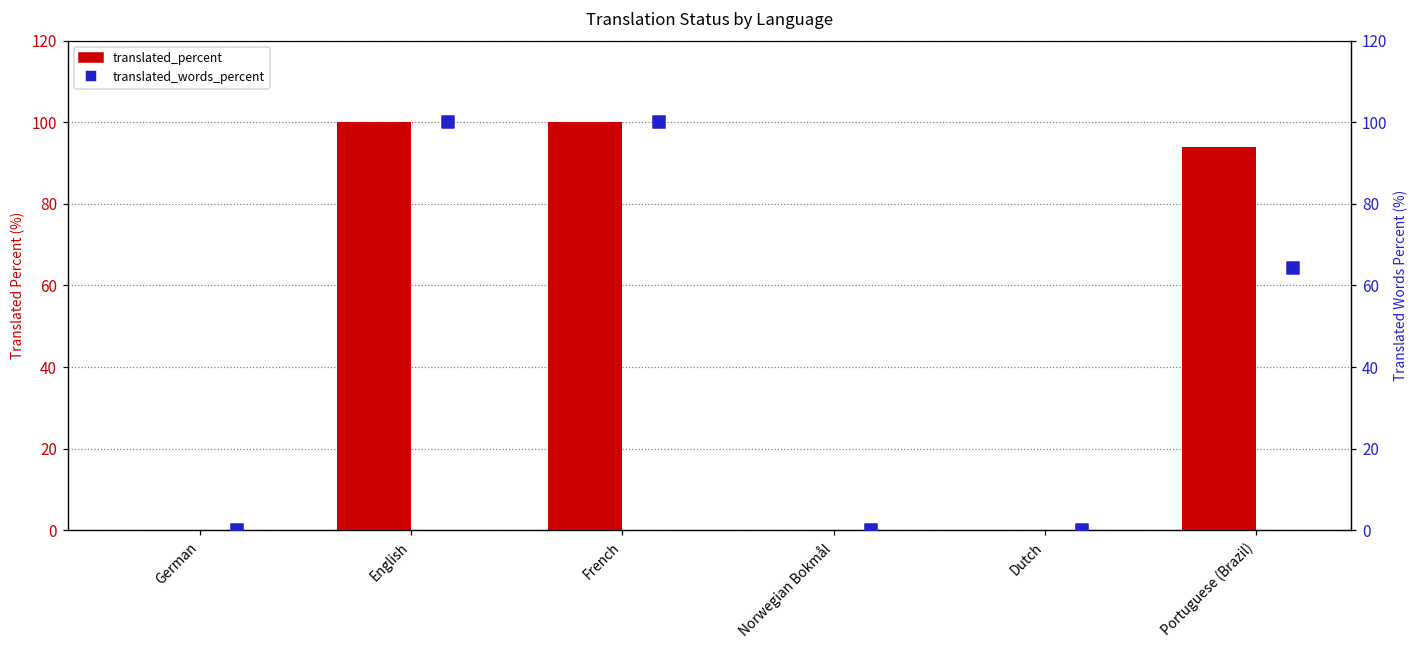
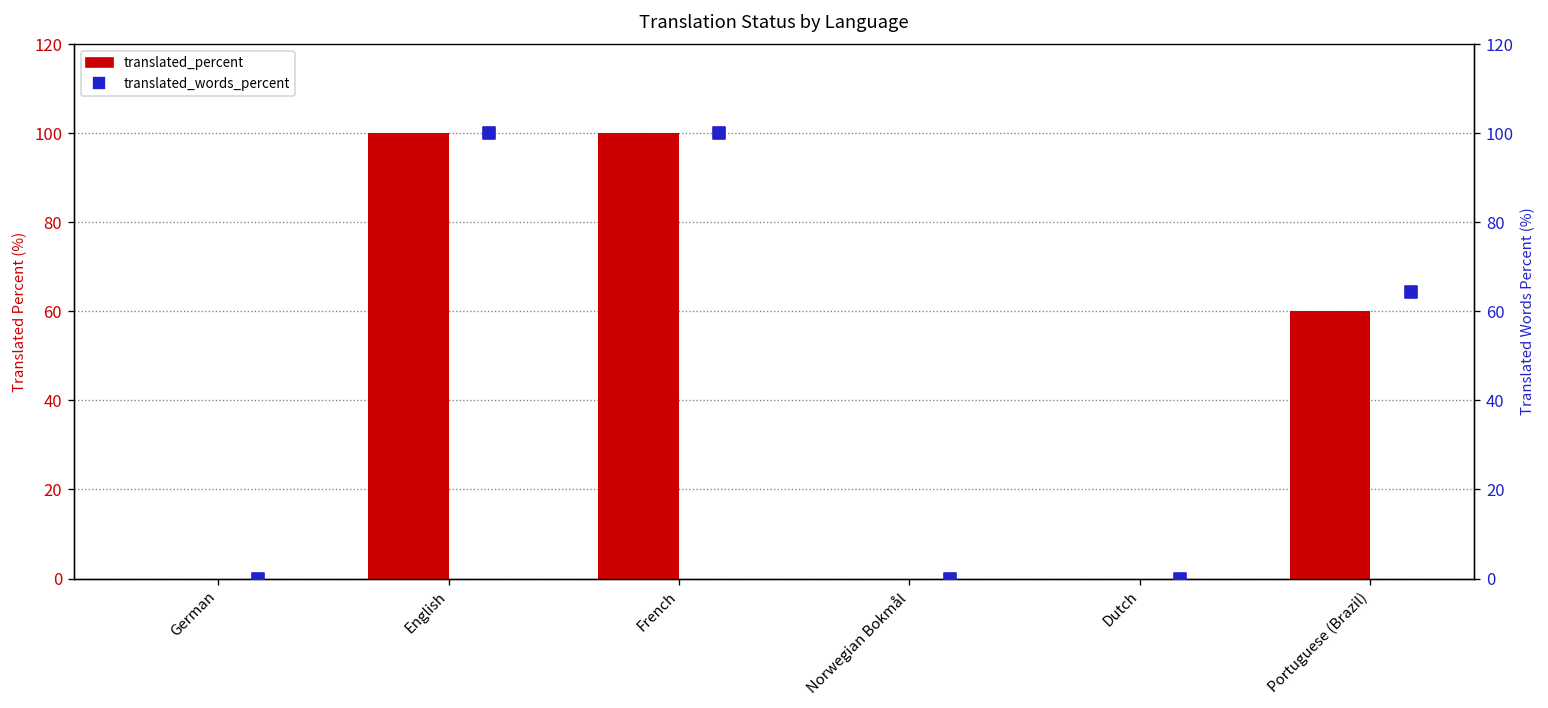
  {
    "translated_percent": {
      "German": 0,
      "English": 100,
      "French": 100,
      "Norwegian Bokmål": 0,
      "Dutch": 0,
-     "Portuguese (Brazil)": 94
+     "Portuguese (Brazil)": 60
    }
  }
